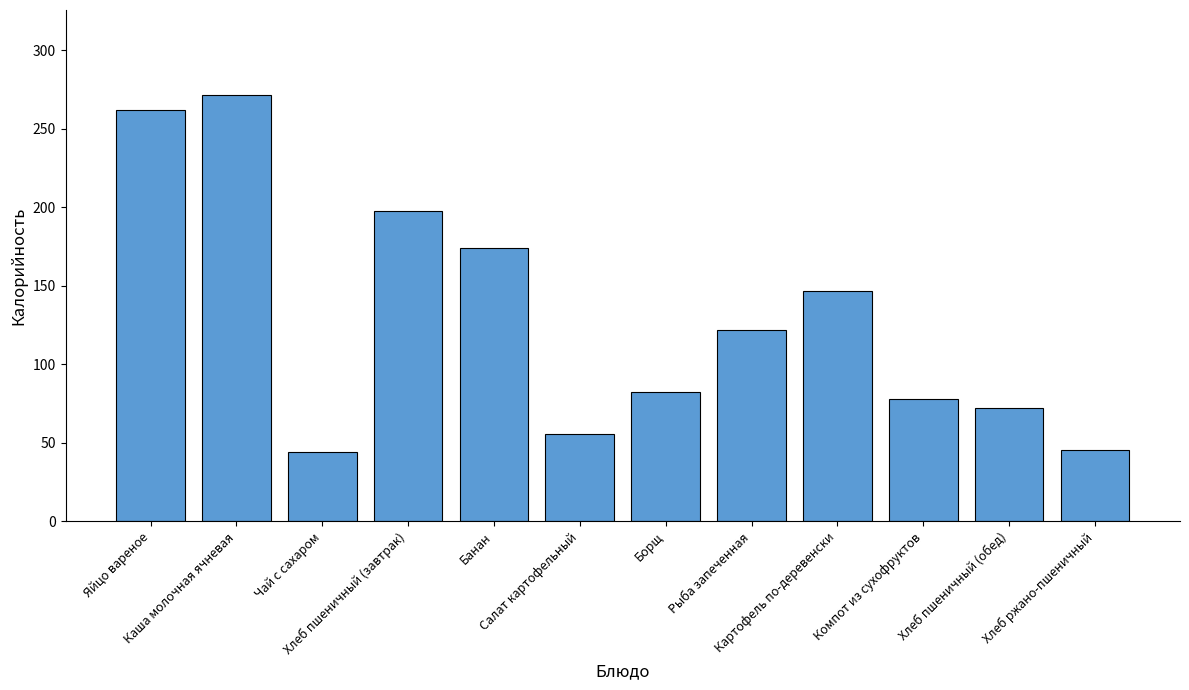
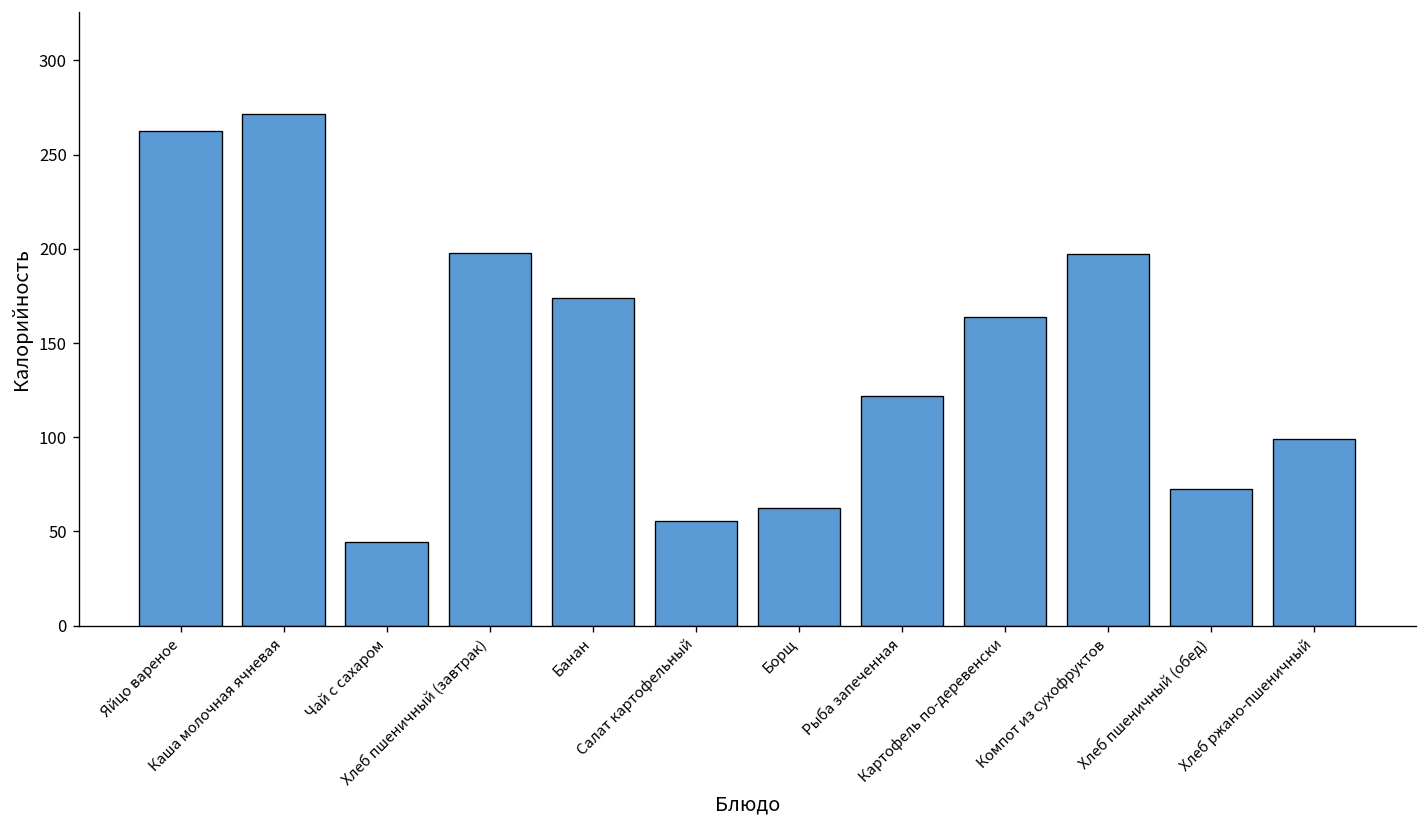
  {
    "Яйцо вареное": 262,
    "Каша молочная ячневая": 271,
    "Чай с сахаром": 44,
    "Хлеб пшеничный (завтрак)": 198,
    "Банан": 174,
    "Салат картофельный": 56,
-   "Борщ": 82,
+   "Борщ": 63,
    "Рыба запеченная": 122,
-   "Картофель по-деревенски": 147,
-   "Компот из сухофруктов": 78,
+   "Картофель по-деревенски": 164,
+   "Компот из сухофруктов": 197,
    "Хлеб пшеничный (обед)": 72,
-   "Хлеб ржано-пшеничный": 46
+   "Хлеб ржано-пшеничный": 99
  }
